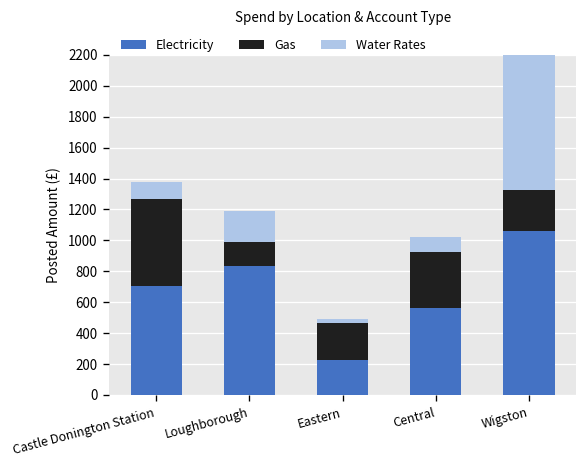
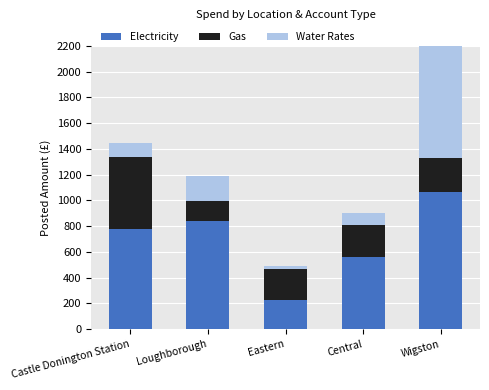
  {
    "Electricity": {
-     "Castle Donington Station": 710,
+     "Castle Donington Station": 770,
      "Loughborough": 840,
      "Eastern": 230,
      "Central": 560,
      "Wigston": 1060
    },
    "Gas": {
      "Castle Donington Station": 560,
      "Loughborough": 150,
      "Eastern": 240,
-     "Central": 360,
+     "Central": 250,
      "Wigston": 270
    },
    "Water Rates": {
      "Castle Donington Station": 110,
      "Loughborough": 200,
      "Eastern": 20,
      "Central": 100
    }
  }
